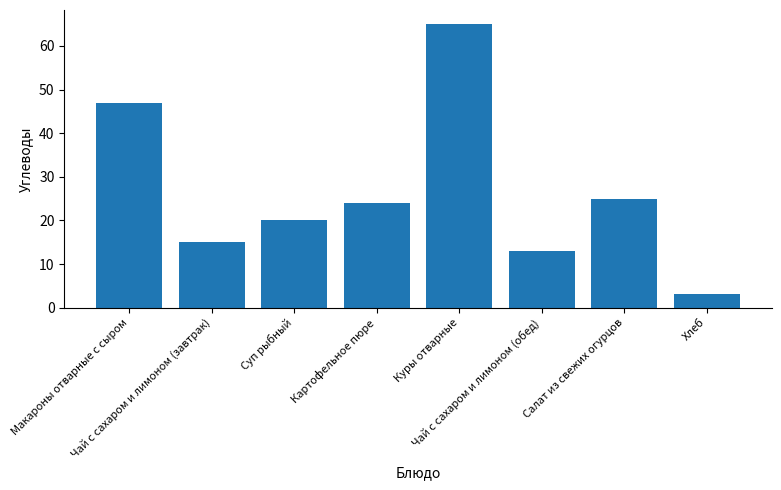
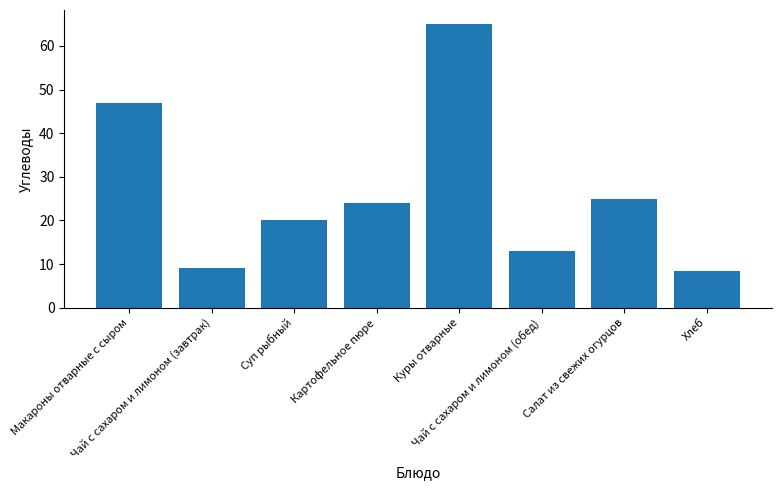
  {
    "Макароны отварные с сыром": 47,
-   "Чай с сахаром и лимоном (завтрак)": 15,
+   "Чай с сахаром и лимоном (завтрак)": 9,
    "Суп рыбный": 20,
    "Картофельное пюре": 24,
    "Куры отварные": 65,
    "Чай с сахаром и лимоном (обед)": 13,
    "Салат из свежих огурцов": 25,
-   "Хлеб": 3
+   "Хлеб": 9
  }
